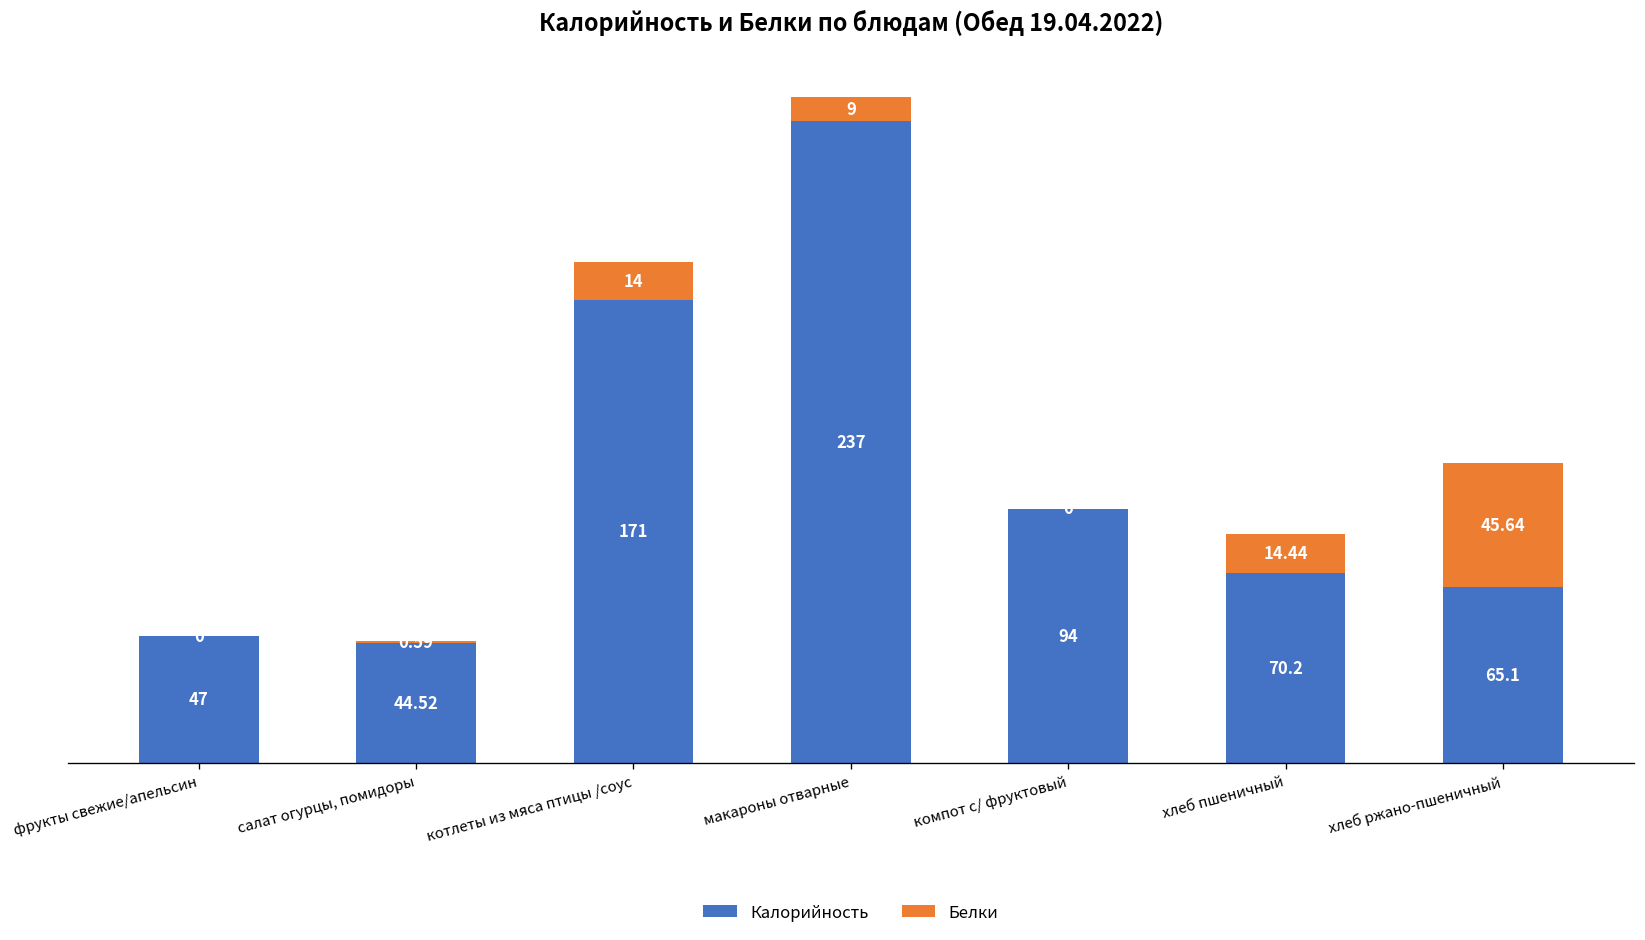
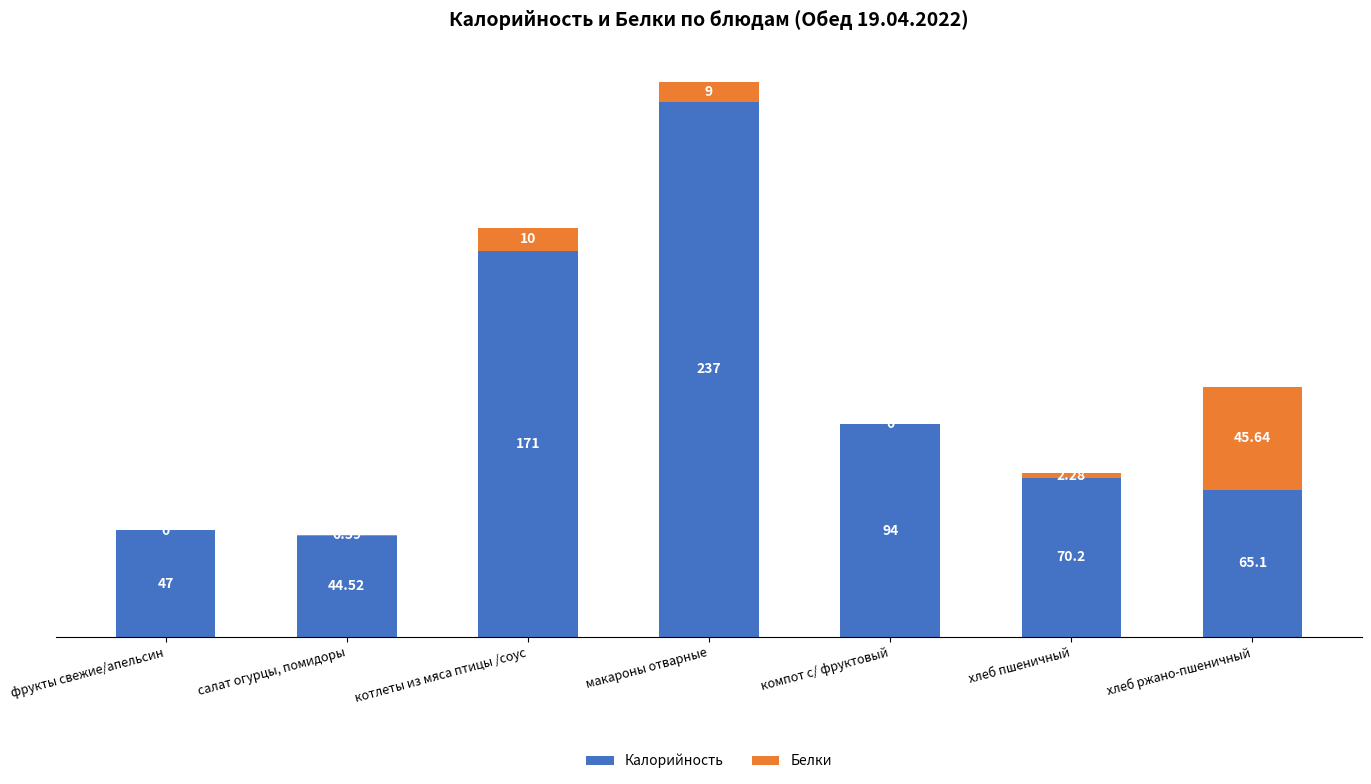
  {
    "Калорийность": {
      "фрукты свежие/апельсин": 47,
      "салат огурцы, помидоры": 44.52,
      "котлеты из мяса птицы /соус": 171,
      "макароны отварные": 237,
      "компот с/ фруктовый": 94,
      "хлеб пшеничный": 70.2,
      "хлеб ржано-пшеничный": 65.1
    },
    "Белки": {
      "салат огурцы, помидоры": 0.59,
-     "котлеты из мяса птицы /соус": 14,
+     "котлеты из мяса птицы /соус": 10,
      "макароны отварные": 9,
-     "хлеб пшеничный": 14.44,
+     "хлеб пшеничный": 2.28,
      "хлеб ржано-пшеничный": 45.64
    }
  }
